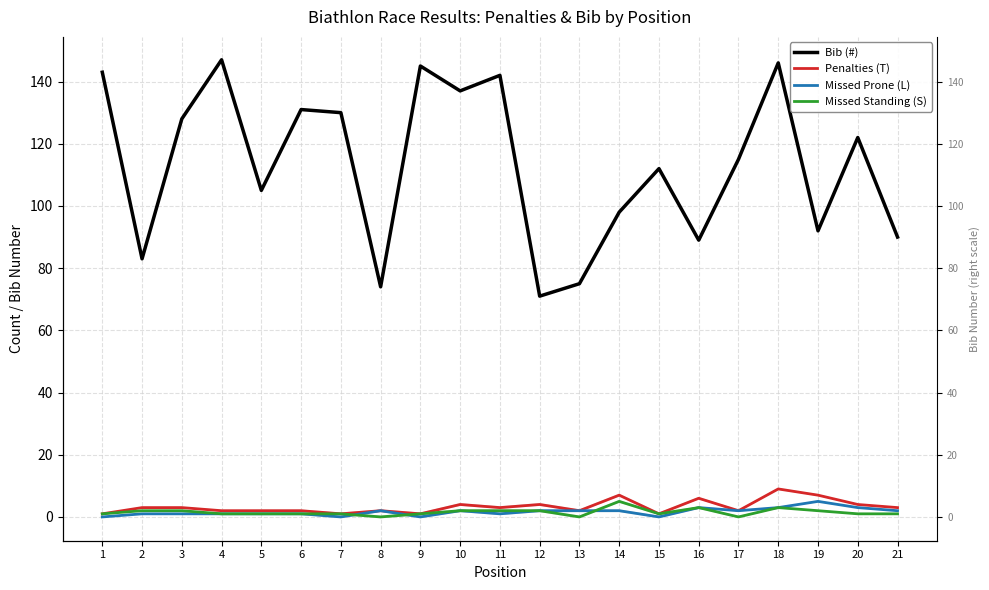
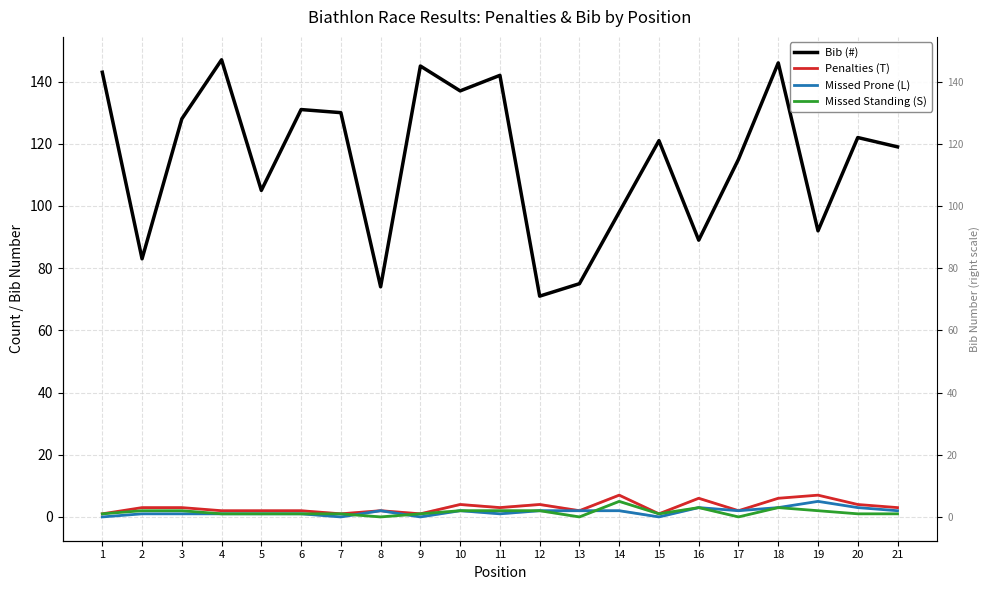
  {
    "Bib (#)": {
      "1": 143,
      "2": 83,
      "3": 128,
      "4": 147,
      "5": 105,
      "6": 131,
      "7": 130,
      "8": 74,
      "9": 145,
      "10": 137,
      "11": 142,
      "12": 71,
      "13": 75,
      "14": 98,
-     "15": 112,
+     "15": 121,
      "16": 89,
      "17": 115,
      "18": 146,
      "19": 92,
      "20": 122,
-     "21": 90
+     "21": 119
    },
    "Penalties (T)": {
-     "18": 9
+     "18": 6
    }
  }
